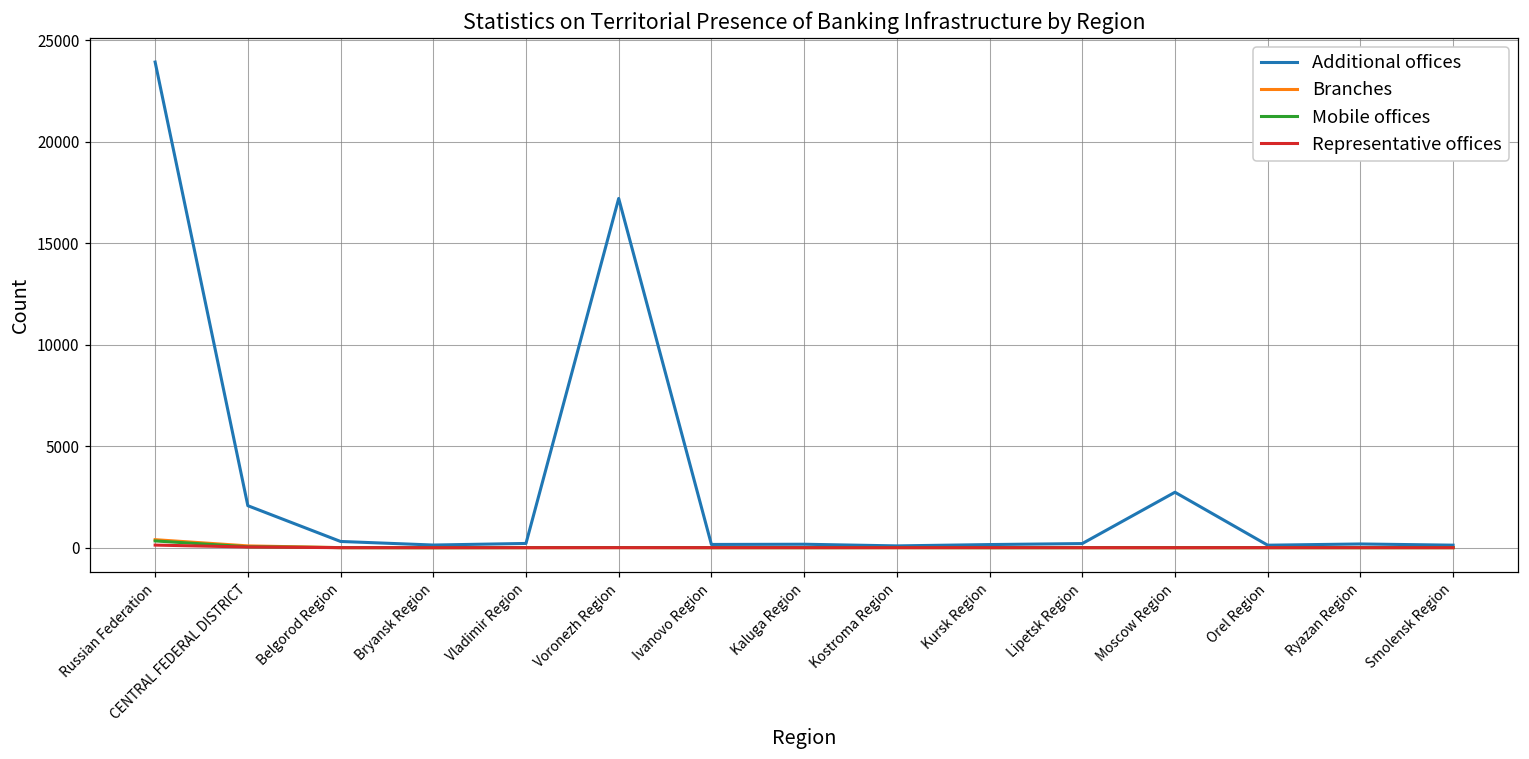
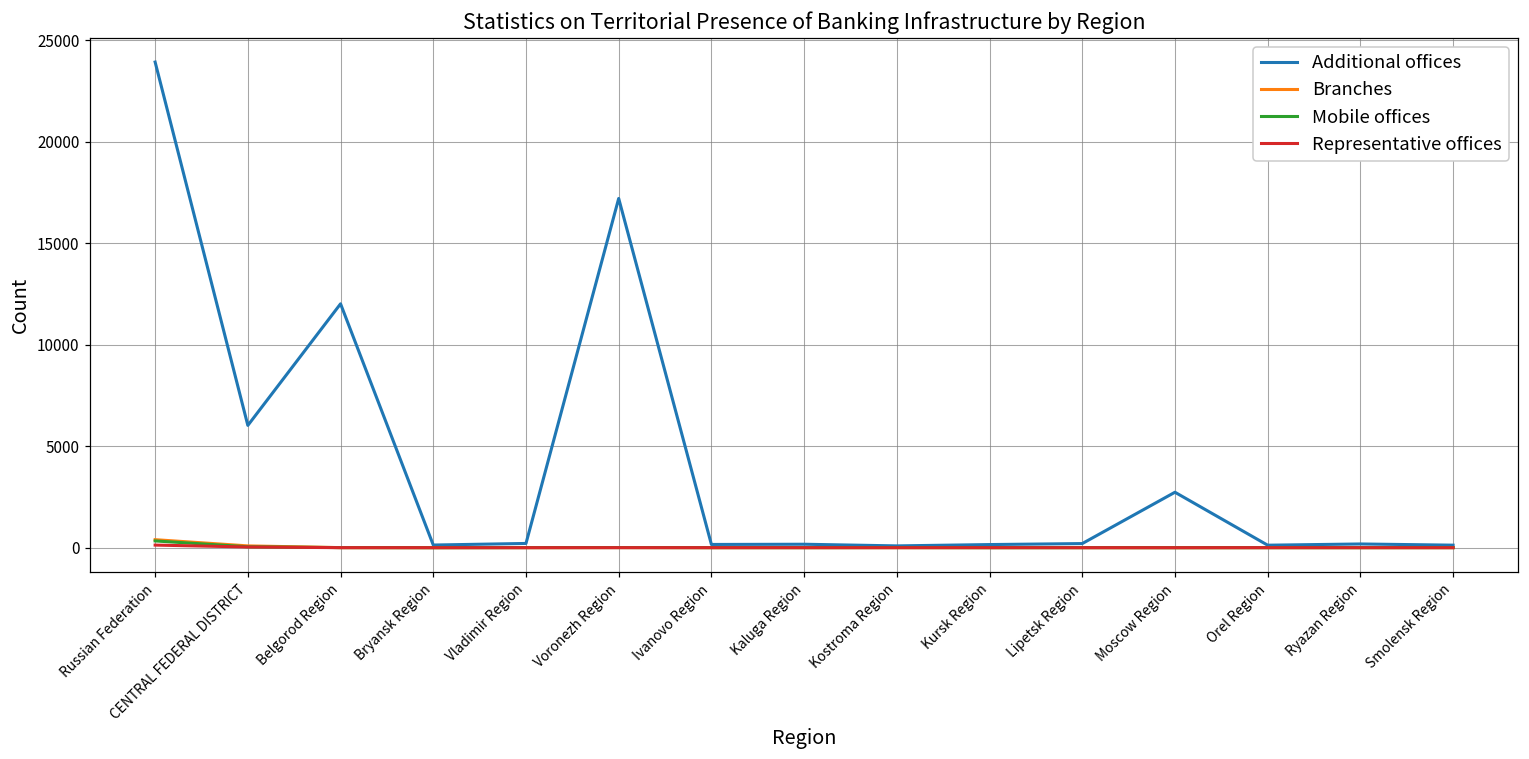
  {
    "Additional offices": {
      "Russian Federation": 23900,
-     "CENTRAL FEDERAL DISTRICT": 2100,
-     "Belgorod Region": 300,
+     "CENTRAL FEDERAL DISTRICT": 6000,
+     "Belgorod Region": 12000,
      "Vladimir Region": 200,
      "Voronezh Region": 17200,
      "Ivanovo Region": 200,
      "Kaluga Region": 200,
      "Kursk Region": 200,
      "Lipetsk Region": 200,
      "Moscow Region": 2700,
      "Ryazan Region": 200
    },
    "Representative offices": {
      "Russian Federation": 100
    }
  }
